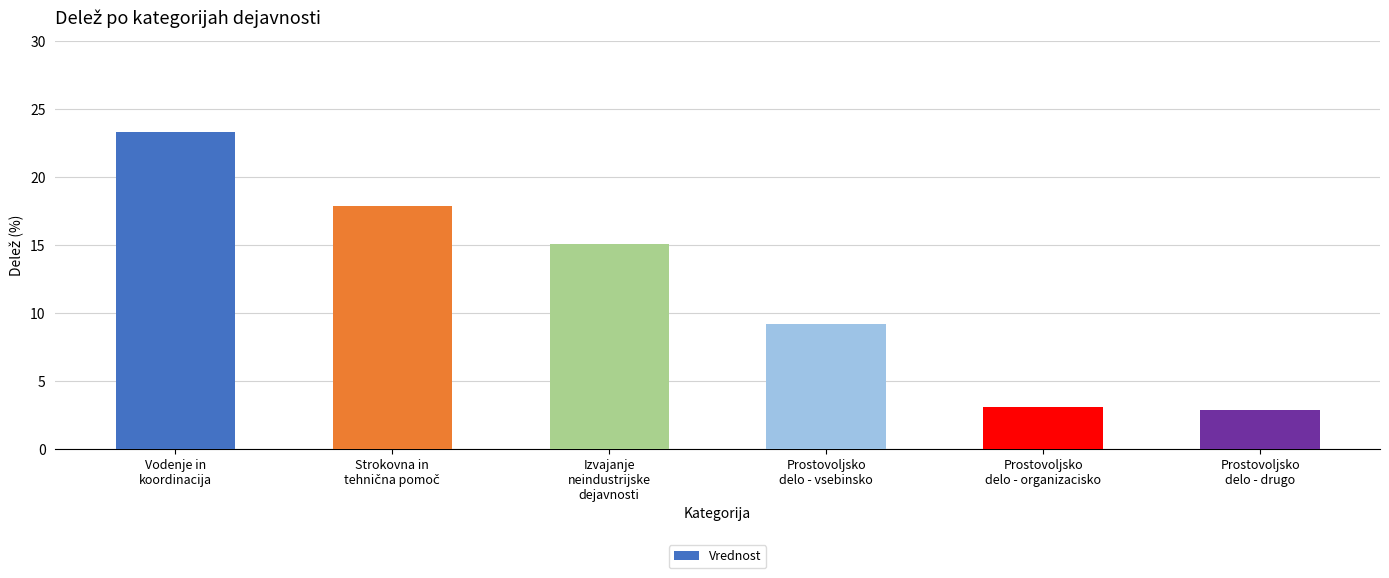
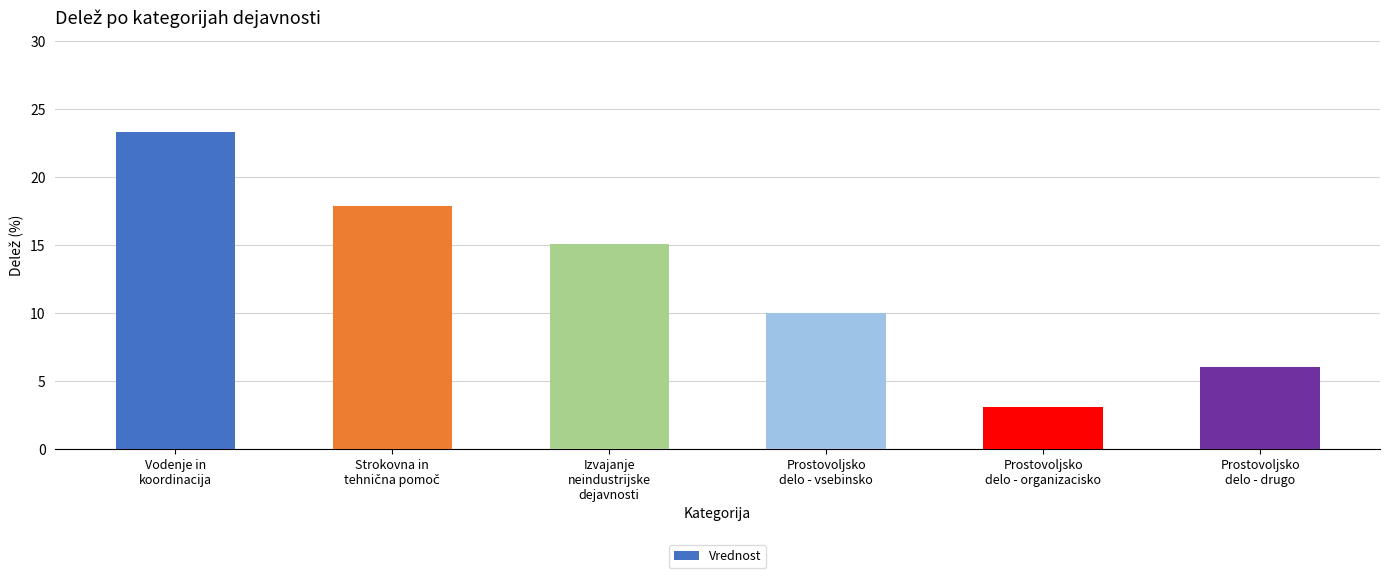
  {
    "Vodenje in koordinacija": 23.3,
    "Strokovna in tehnična pomoč": 17.9,
    "Izvajanje neindustrijske dejavnosti": 15.0,
-   "Prostovoljsko delo - vsebinsko": 9.2,
+   "Prostovoljsko delo - vsebinsko": 10.0,
    "Prostovoljsko delo - organizacisko": 3.1,
-   "Prostovoljsko delo - drugo": 2.9
+   "Prostovoljsko delo - drugo": 6.0
  }
